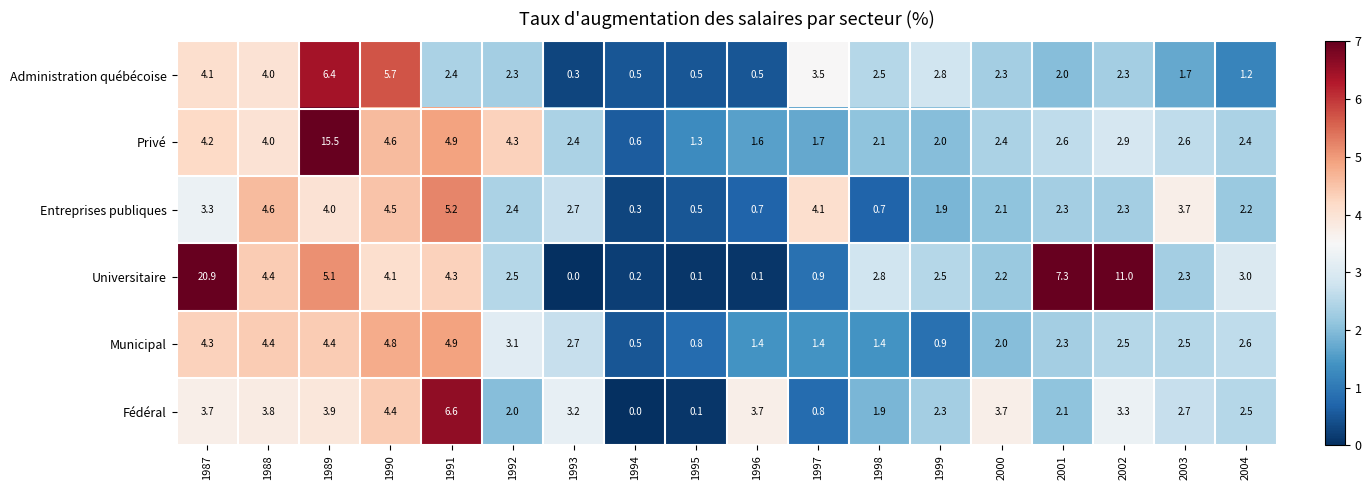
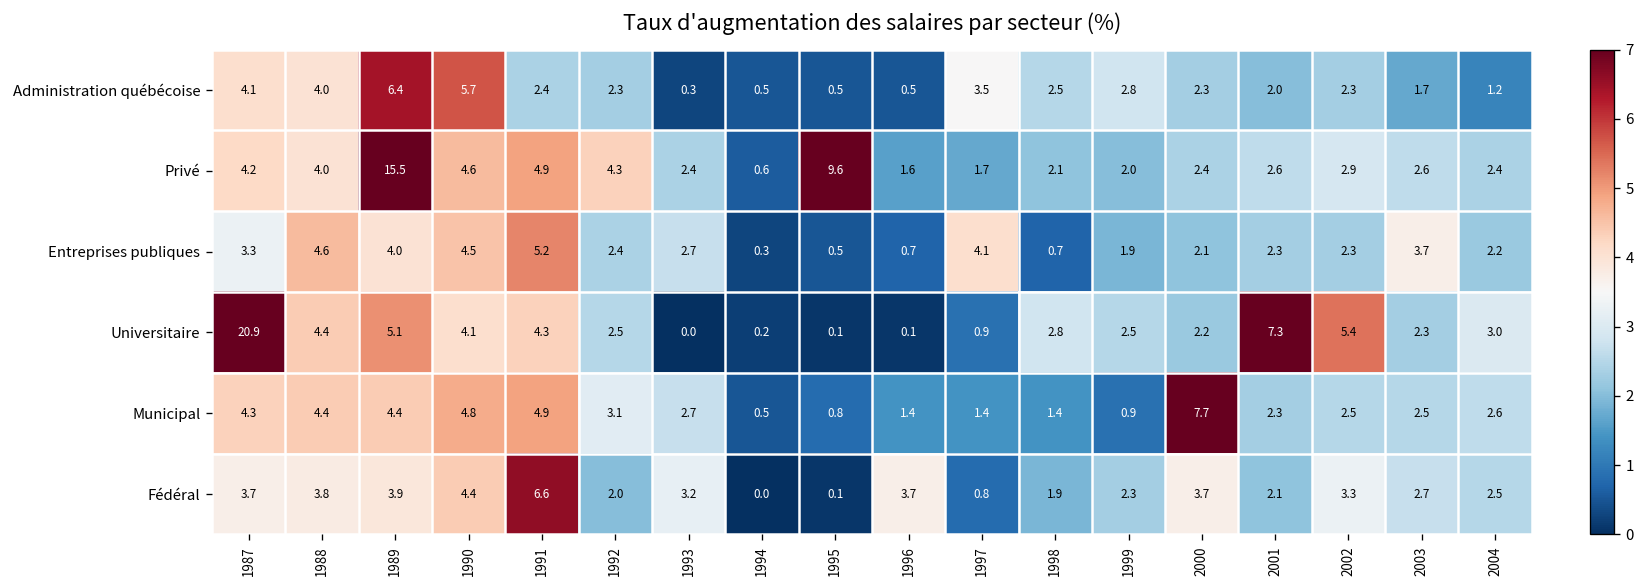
  {
    "Administration québécoise": {
      "1987": 4.1,
      "1988": 4.0,
      "1989": 6.4,
      "1990": 5.7,
      "1991": 2.4,
      "1992": 2.3,
      "1993": 0.3,
      "1994": 0.5,
      "1995": 0.5,
      "1996": 0.5,
      "1997": 3.5,
      "1998": 2.5,
      "1999": 2.8,
      "2000": 2.3,
      "2001": 2.0,
      "2002": 2.3,
      "2003": 1.7,
      "2004": 1.2
    },
    "Privé": {
      "1987": 4.2,
      "1988": 4.0,
      "1989": 15.5,
      "1990": 4.6,
      "1991": 4.9,
      "1992": 4.3,
      "1993": 2.4,
      "1994": 0.6,
-     "1995": 1.3,
+     "1995": 9.6,
      "1996": 1.6,
      "1997": 1.7,
      "1998": 2.1,
      "1999": 2.0,
      "2000": 2.4,
      "2001": 2.6,
      "2002": 2.9,
      "2003": 2.6,
      "2004": 2.4
    },
    "Entreprises publiques": {
      "1987": 3.3,
      "1988": 4.6,
      "1989": 4.0,
      "1990": 4.5,
      "1991": 5.2,
      "1992": 2.4,
      "1993": 2.7,
      "1994": 0.3,
      "1995": 0.5,
      "1996": 0.7,
      "1997": 4.1,
      "1998": 0.7,
      "1999": 1.9,
      "2000": 2.1,
      "2001": 2.3,
      "2002": 2.3,
      "2003": 3.7,
      "2004": 2.2
    },
    "Universitaire": {
      "1987": 20.9,
      "1988": 4.4,
      "1989": 5.1,
      "1990": 4.1,
      "1991": 4.3,
      "1992": 2.5,
      "1993": 0.0,
      "1994": 0.2,
      "1995": 0.1,
      "1996": 0.1,
      "1997": 0.9,
      "1998": 2.8,
      "1999": 2.5,
      "2000": 2.2,
      "2001": 7.3,
-     "2002": 11.0,
+     "2002": 5.4,
      "2003": 2.3,
      "2004": 3.0
    },
    "Municipal": {
      "1987": 4.3,
      "1988": 4.4,
      "1989": 4.4,
      "1990": 4.8,
      "1991": 4.9,
      "1992": 3.1,
      "1993": 2.7,
      "1994": 0.5,
      "1995": 0.8,
      "1996": 1.4,
      "1997": 1.4,
      "1998": 1.4,
      "1999": 0.9,
-     "2000": 2.0,
+     "2000": 7.7,
      "2001": 2.3,
      "2002": 2.5,
      "2003": 2.5,
      "2004": 2.6
    },
    "Fédéral": {
      "1987": 3.7,
      "1988": 3.8,
      "1989": 3.9,
      "1990": 4.4,
      "1991": 6.6,
      "1992": 2.0,
      "1993": 3.2,
      "1994": 0.0,
      "1995": 0.1,
      "1996": 3.7,
      "1997": 0.8,
      "1998": 1.9,
      "1999": 2.3,
      "2000": 3.7,
      "2001": 2.1,
      "2002": 3.3,
      "2003": 2.7,
      "2004": 2.5
    }
  }
